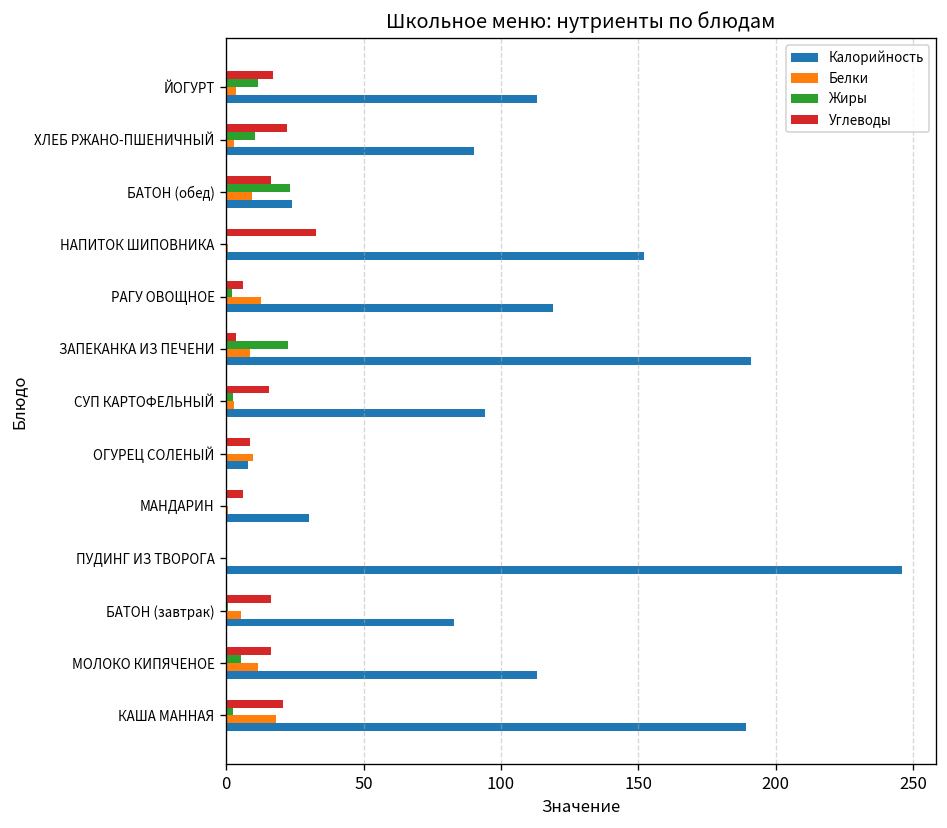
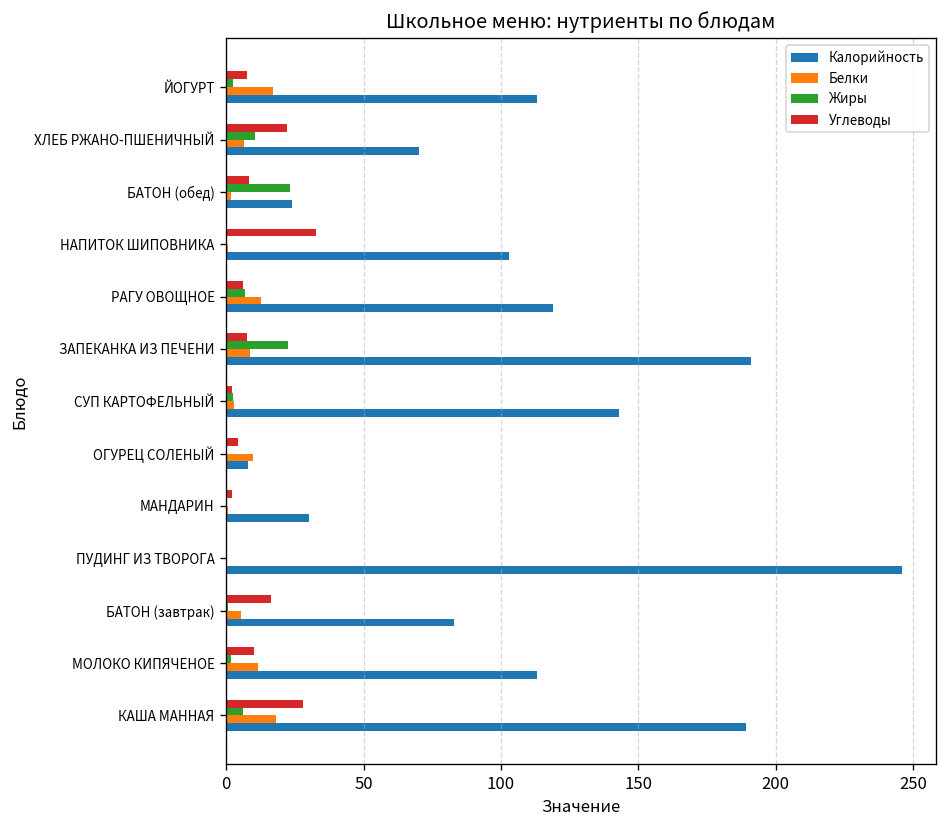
  {
    "Калорийность": {
      "ЙОГУРТ": 113,
-     "ХЛЕБ РЖАНО-ПШЕНИЧНЫЙ": 90,
+     "ХЛЕБ РЖАНО-ПШЕНИЧНЫЙ": 70,
      "БАТОН (обед)": 24,
-     "НАПИТОК ШИПОВНИКА": 152,
+     "НАПИТОК ШИПОВНИКА": 103,
      "РАГУ ОВОЩНОЕ": 119,
      "ЗАПЕКАНКА ИЗ ПЕЧЕНИ": 191,
-     "СУП КАРТОФЕЛЬНЫЙ": 94,
+     "СУП КАРТОФЕЛЬНЫЙ": 143,
      "ОГУРЕЦ СОЛЕНЫЙ": 8,
      "МАНДАРИН": 30,
      "ПУДИНГ ИЗ ТВОРОГА": 246,
      "БАТОН (завтрак)": 83,
      "МОЛОКО КИПЯЧЕНОЕ": 113,
      "КАША МАННАЯ": 189
    },
    "Белки": {
-     "ЙОГУРТ": 4,
-     "ХЛЕБ РЖАНО-ПШЕНИЧНЫЙ": 3,
-     "БАТОН (обед)": 10,
+     "ЙОГУРТ": 17,
+     "ХЛЕБ РЖАНО-ПШЕНИЧНЫЙ": 6,
+     "БАТОН (обед)": 2,
      "РАГУ ОВОЩНОЕ": 13,
      "ЗАПЕКАНКА ИЗ ПЕЧЕНИ": 9,
      "СУП КАРТОФЕЛЬНЫЙ": 3,
      "ОГУРЕЦ СОЛЕНЫЙ": 10,
      "ПУДИНГ ИЗ ТВОРОГА": 0,
      "БАТОН (завтрак)": 5,
      "МОЛОКО КИПЯЧЕНОЕ": 12,
      "КАША МАННАЯ": 18
    },
    "Жиры": {
-     "ЙОГУРТ": 12,
+     "ЙОГУРТ": 3,
      "ХЛЕБ РЖАНО-ПШЕНИЧНЫЙ": 11,
      "БАТОН (обед)": 23,
-     "РАГУ ОВОЩНОЕ": 2,
+     "РАГУ ОВОЩНОЕ": 7,
      "ЗАПЕКАНКА ИЗ ПЕЧЕНИ": 22,
      "СУП КАРТОФЕЛЬНЫЙ": 2,
      "ОГУРЕЦ СОЛЕНЫЙ": 0,
      "МАНДАРИН": 0,
      "ПУДИНГ ИЗ ТВОРОГА": 0,
-     "МОЛОКО КИПЯЧЕНОЕ": 5,
-     "КАША МАННАЯ": 2
+     "МОЛОКО КИПЯЧЕНОЕ": 2,
+     "КАША МАННАЯ": 6
    },
    "Углеводы": {
-     "ЙОГУРТ": 17,
+     "ЙОГУРТ": 8,
      "ХЛЕБ РЖАНО-ПШЕНИЧНЫЙ": 22,
-     "БАТОН (обед)": 16,
+     "БАТОН (обед)": 8,
      "НАПИТОК ШИПОВНИКА": 33,
      "РАГУ ОВОЩНОЕ": 6,
-     "ЗАПЕКАНКА ИЗ ПЕЧЕНИ": 4,
-     "СУП КАРТОФЕЛЬНЫЙ": 15,
-     "ОГУРЕЦ СОЛЕНЫЙ": 9,
-     "МАНДАРИН": 6,
+     "ЗАПЕКАНКА ИЗ ПЕЧЕНИ": 8,
+     "СУП КАРТОФЕЛЬНЫЙ": 2,
+     "ОГУРЕЦ СОЛЕНЫЙ": 4,
+     "МАНДАРИН": 2,
      "ПУДИНГ ИЗ ТВОРОГА": 0,
      "БАТОН (завтрак)": 16,
-     "МОЛОКО КИПЯЧЕНОЕ": 16,
-     "КАША МАННАЯ": 21
+     "МОЛОКО КИПЯЧЕНОЕ": 10,
+     "КАША МАННАЯ": 28
    }
  }
